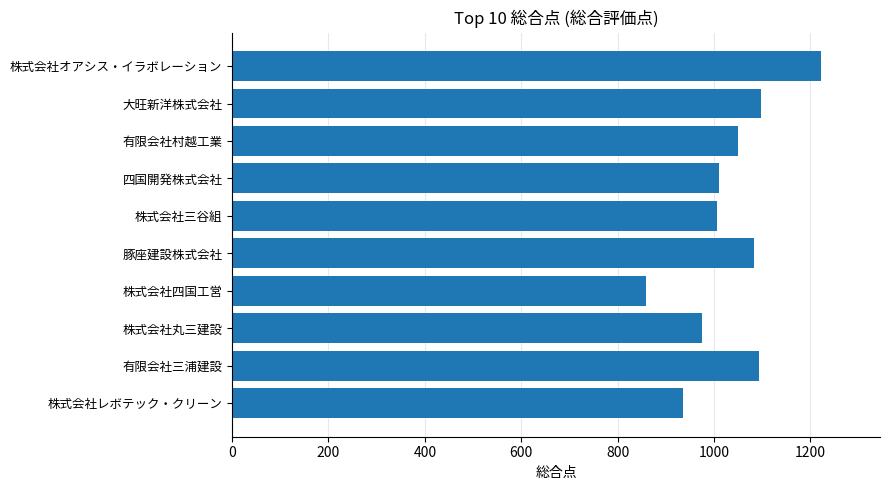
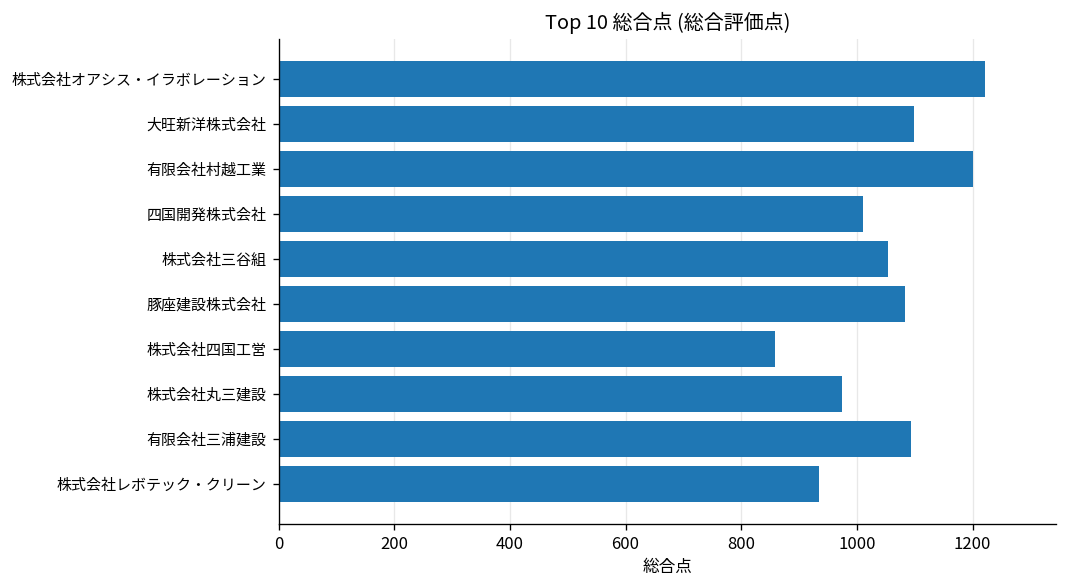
  {
    "株式会社オアシス・イラボレーション": 1220,
    "大旺新洋株式会社": 1100,
-   "有限会社村越工業": 1050,
+   "有限会社村越工業": 1200,
    "四国開発株式会社": 1010,
-   "株式会社三谷組": 1010,
+   "株式会社三谷組": 1050,
    "豚座建設株式会社": 1080,
    "株式会社四国工営": 860,
    "株式会社丸三建設": 980,
    "有限会社三浦建設": 1090,
    "株式会社レボテック・クリーン": 940
  }
